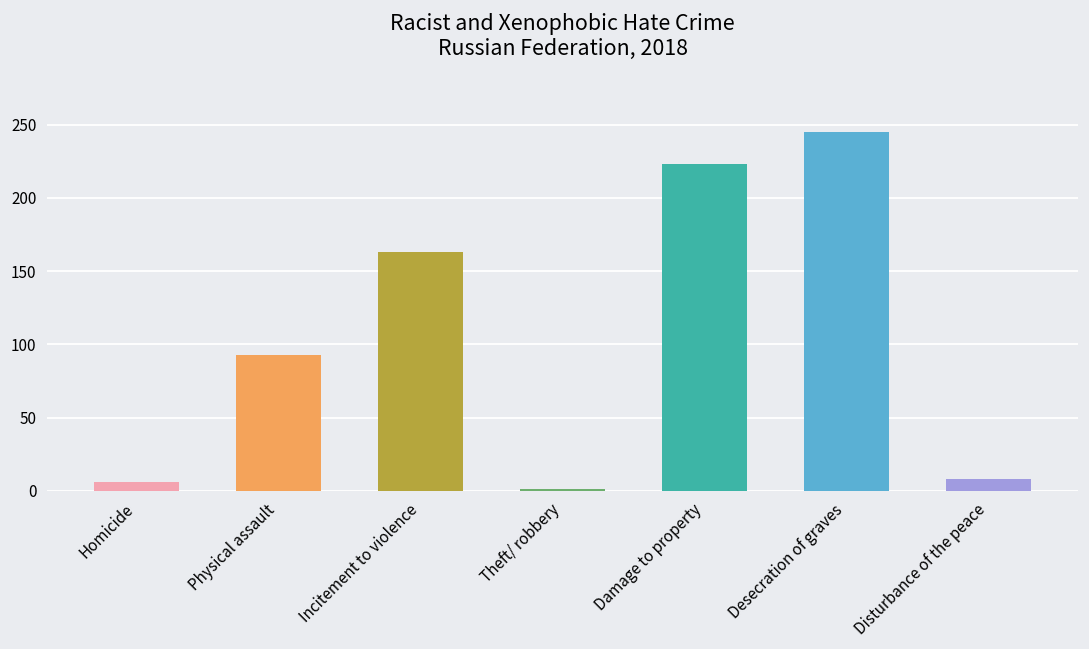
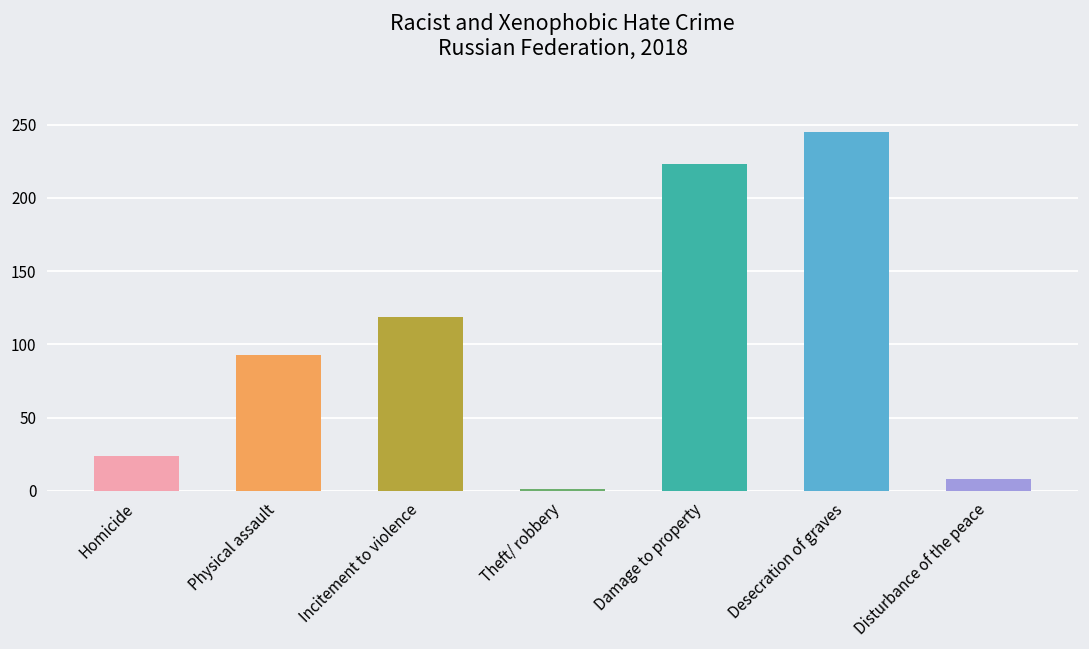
  {
-   "Homicide": 6,
+   "Homicide": 24,
    "Physical assault": 93,
-   "Incitement to violence": 163,
+   "Incitement to violence": 119,
    "Damage to property": 223,
    "Desecration of graves": 245,
    "Disturbance of the peace": 8
  }
